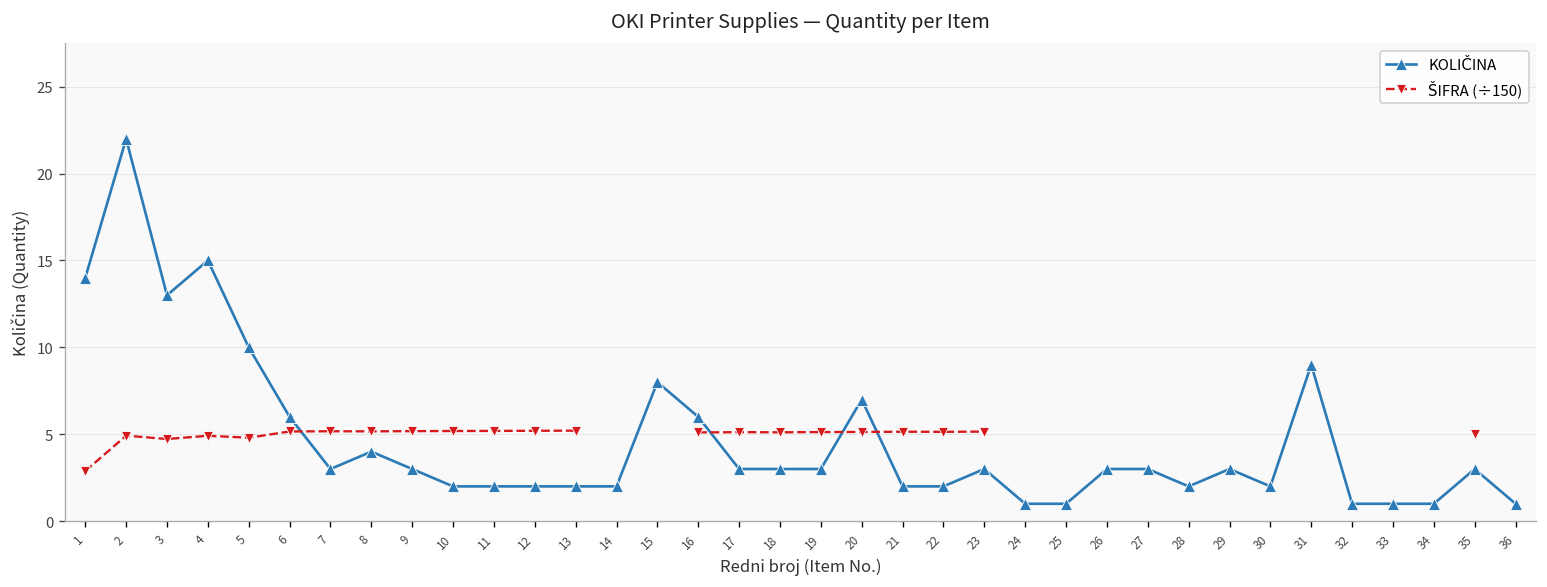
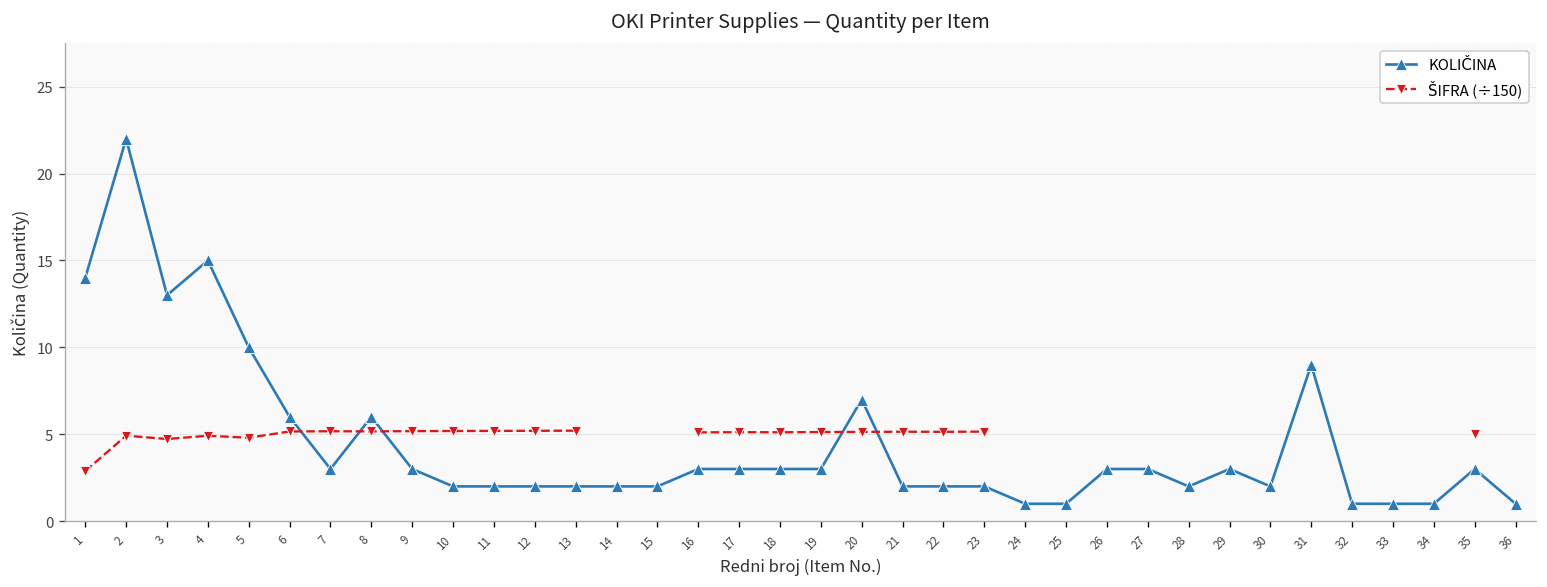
  {
    "KOLIČINA": {
      "1": 14,
      "2": 22,
      "3": 13,
      "4": 15,
      "5": 10,
      "6": 6,
      "7": 3,
-     "8": 4,
+     "8": 6,
      "9": 3,
      "10": 2,
      "11": 2,
      "12": 2,
      "13": 2,
      "14": 2,
-     "15": 8,
-     "16": 6,
+     "15": 2,
+     "16": 3,
      "17": 3,
      "18": 3,
      "19": 3,
      "20": 7,
      "21": 2,
      "22": 2,
-     "23": 3,
+     "23": 2,
      "24": 1,
      "25": 1,
      "26": 3,
      "27": 3,
      "28": 2,
      "29": 3,
      "30": 2,
      "31": 9,
      "32": 1,
      "33": 1,
      "34": 1,
      "35": 3,
      "36": 1
    },
    "ŠIFRA (÷150)": {
      "1": 3,
      "2": 5,
      "3": 4.7,
      "4": 5,
      "5": 4.8,
      "6": 5,
      "7": 5.2,
      "8": 5,
      "9": 5.2,
      "10": 5.2,
      "11": 5.2,
      "12": 5.2,
      "13": 5.2,
      "16": 5,
      "17": 5,
      "18": 5,
      "19": 5,
      "20": 5,
      "21": 5,
      "22": 5,
      "23": 5,
      "35": 5
    }
  }
